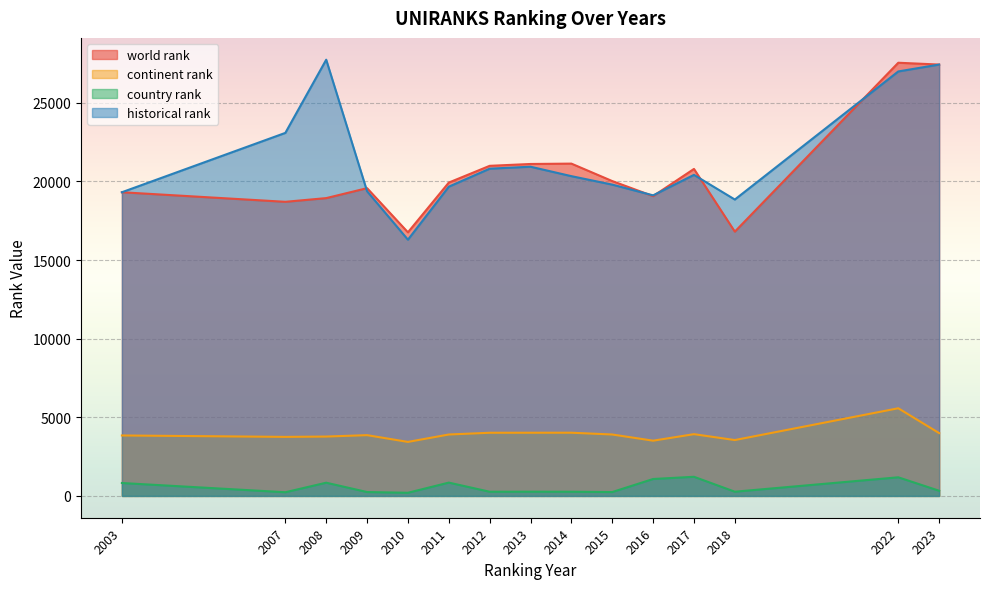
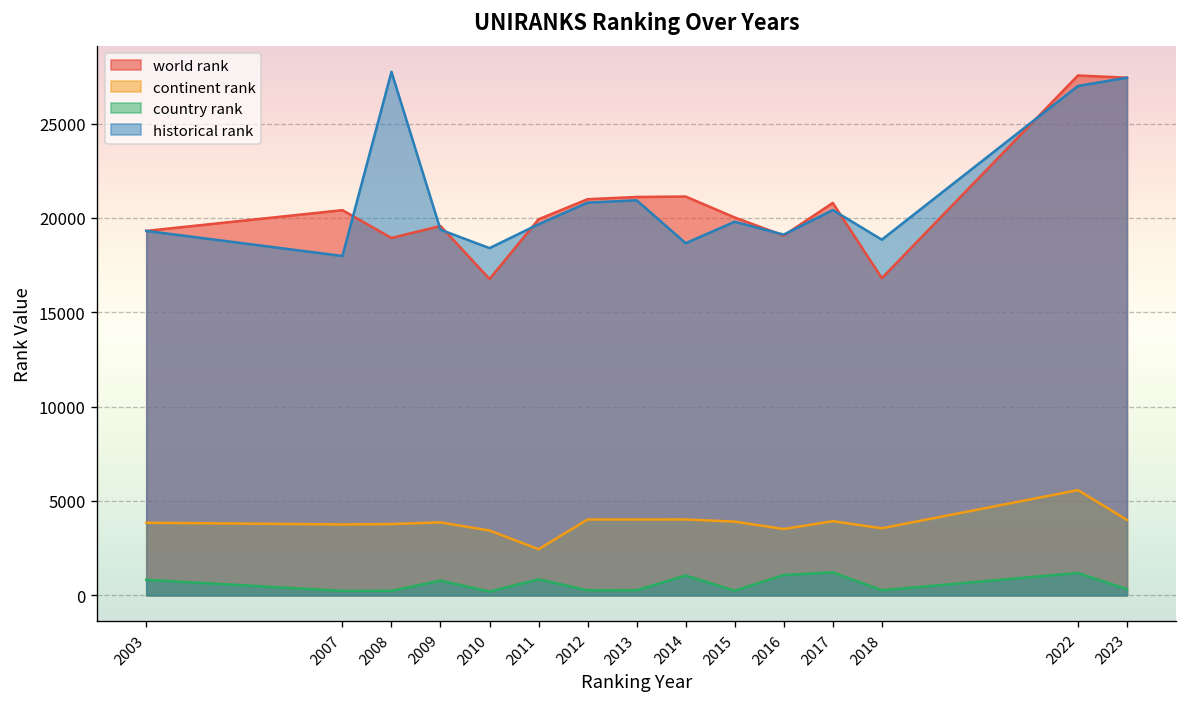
  {
    "world rank": {
-     "2007": 18700,
+     "2007": 20400,
      "2008": 18900,
      "2009": 19600,
      "2010": 16800,
      "2011": 19900,
      "2012": 21000,
      "2013": 21100,
      "2014": 21100,
      "2015": 20000,
      "2017": 20800,
      "2018": 16800,
      "2022": 27600
    },
    "continent rank": {
      "2003": 3800,
      "2007": 3800,
      "2008": 3800,
      "2009": 3900,
      "2010": 3400,
-     "2011": 3900,
+     "2011": 2400,
      "2012": 4000,
      "2013": 4000,
      "2014": 4000,
      "2015": 3900,
      "2016": 3500,
      "2017": 3900,
      "2018": 3600,
      "2022": 5600,
      "2023": 4000
    },
    "country rank": {
      "2003": 800,
      "2007": 200,
-     "2008": 800,
-     "2009": 200,
+     "2008": 200,
+     "2009": 800,
      "2010": 200,
      "2011": 800,
      "2012": 300,
      "2013": 300,
-     "2014": 300,
+     "2014": 1000,
      "2015": 200,
      "2016": 1100,
      "2017": 1200,
      "2018": 300,
      "2022": 1200,
      "2023": 300
    },
    "historical rank": {
-     "2007": 23100,
+     "2007": 18000,
      "2008": 27700,
      "2009": 19400,
-     "2010": 16300,
+     "2010": 18400,
      "2011": 19700,
      "2012": 20800,
      "2013": 20900,
-     "2014": 20300,
+     "2014": 18700,
      "2015": 19800,
      "2017": 20400,
      "2018": 18900,
      "2022": 27000
    }
  }
